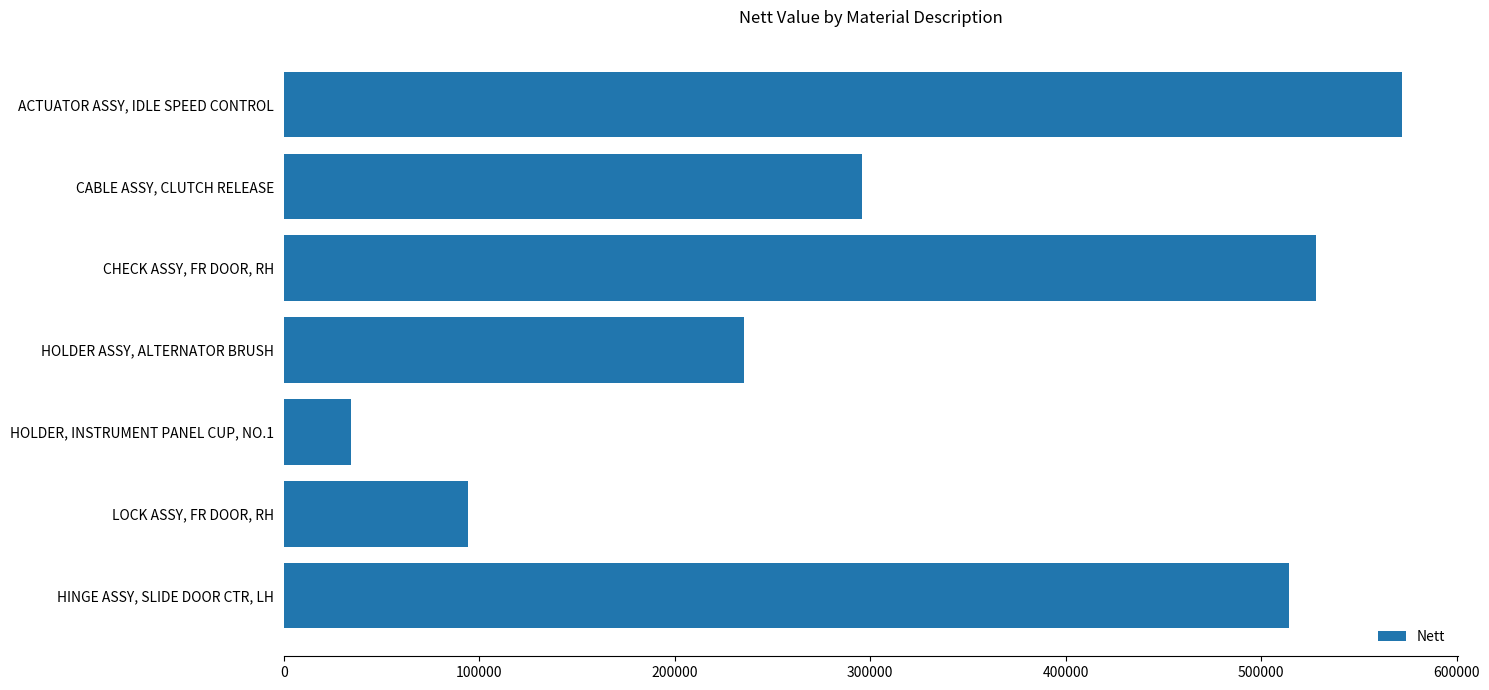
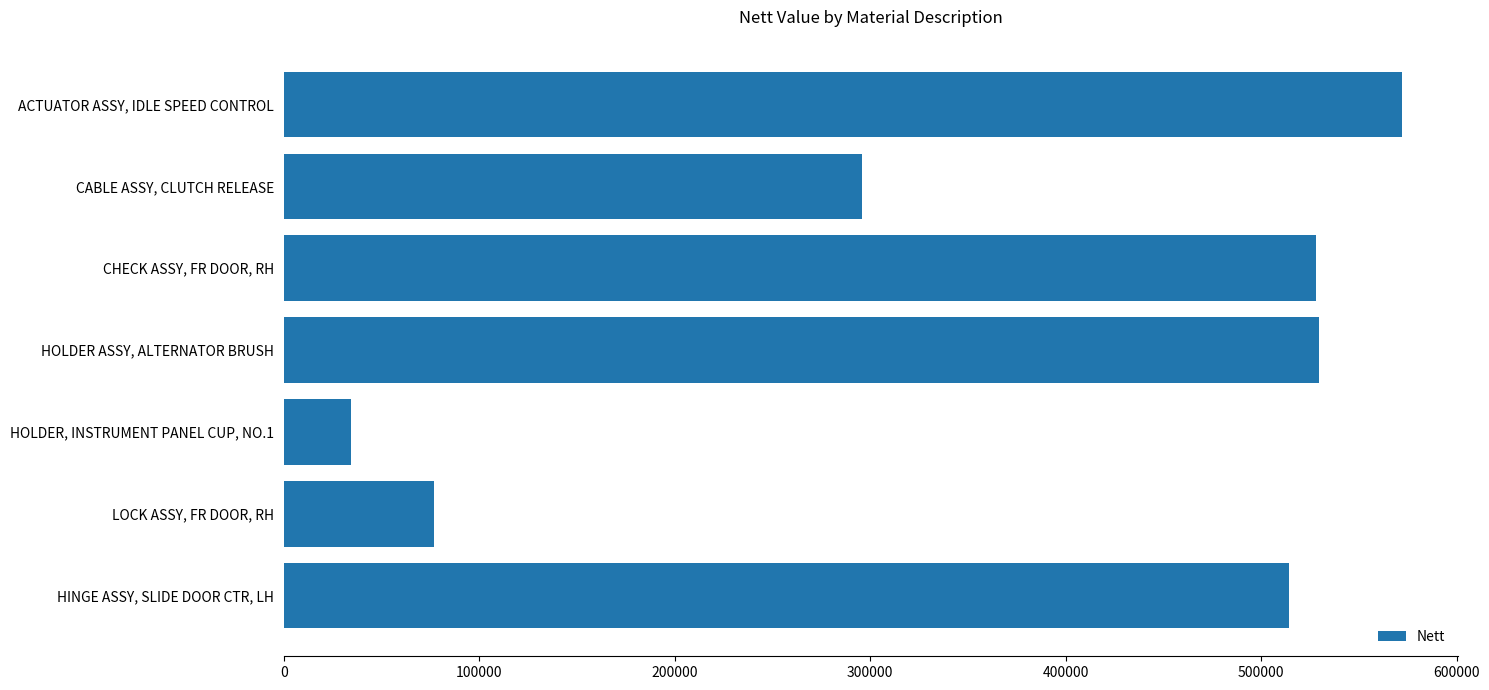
  {
    "ACTUATOR ASSY, IDLE SPEED CONTROL": 572000,
    "CABLE ASSY, CLUTCH RELEASE": 296000,
    "CHECK ASSY, FR DOOR, RH": 528000,
-   "HOLDER ASSY, ALTERNATOR BRUSH": 236000,
+   "HOLDER ASSY, ALTERNATOR BRUSH": 529000,
    "HOLDER, INSTRUMENT PANEL CUP, NO.1": 34000,
-   "LOCK ASSY, FR DOOR, RH": 94000,
+   "LOCK ASSY, FR DOOR, RH": 77000,
    "HINGE ASSY, SLIDE DOOR CTR, LH": 514000
  }
